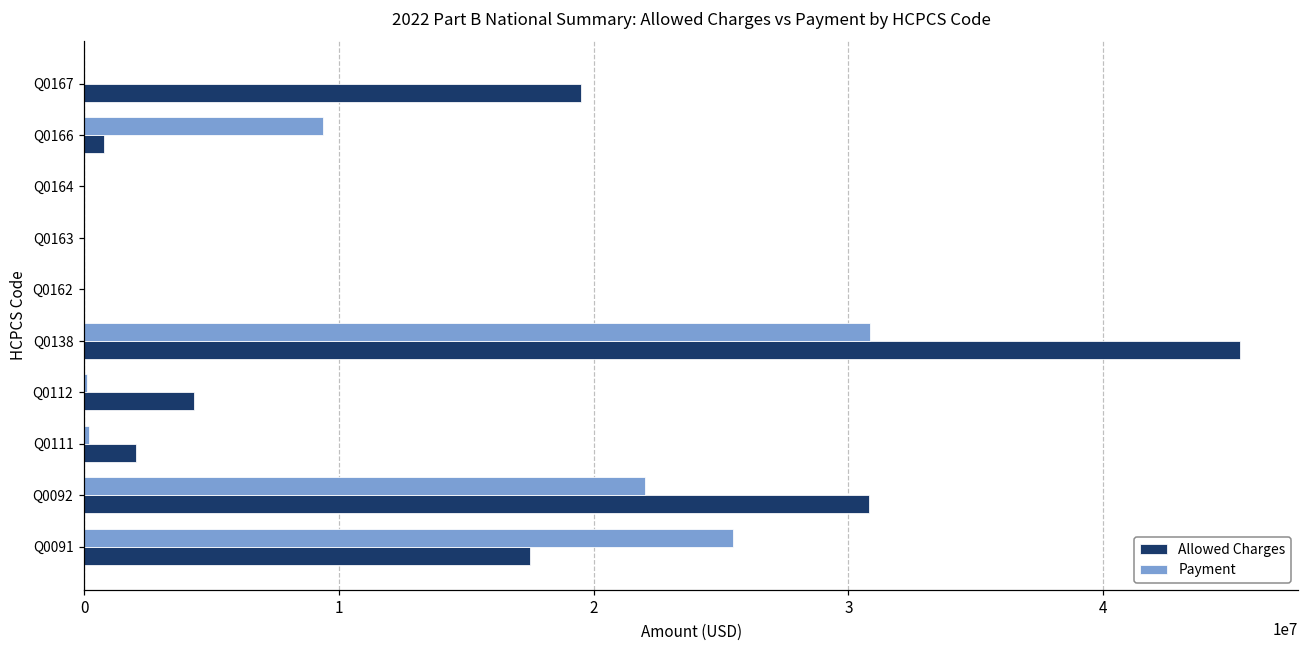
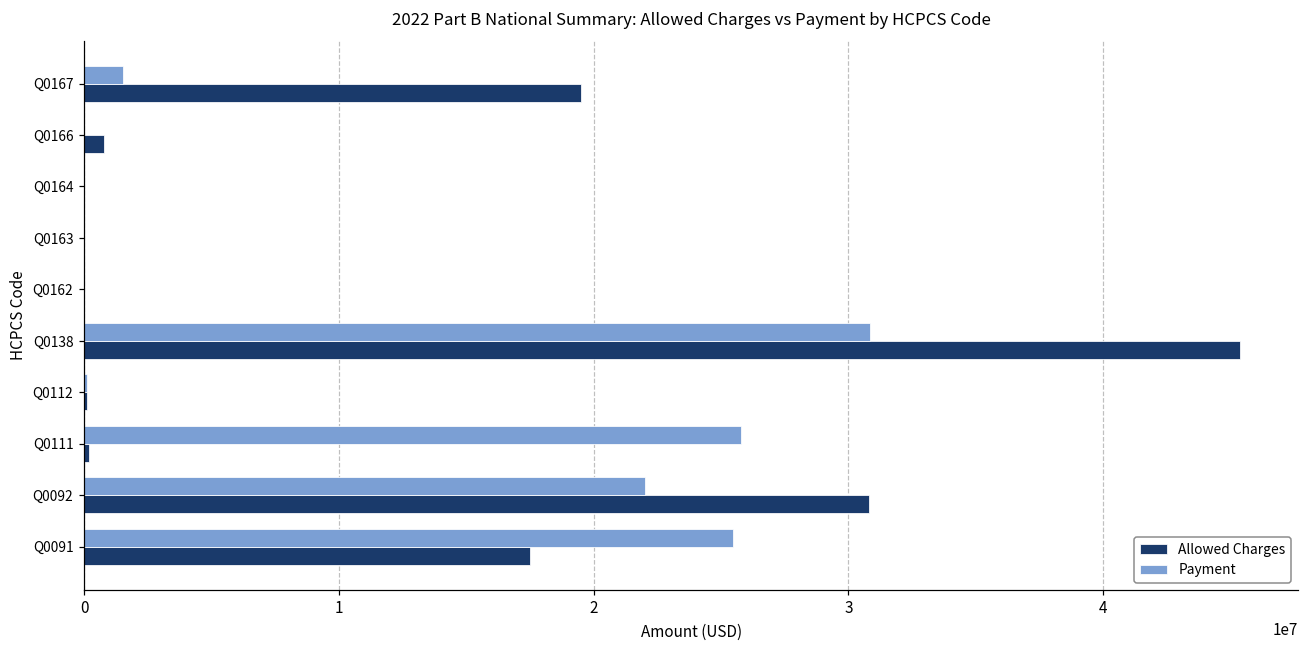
  {
    "Allowed Charges": {
      "Q0167": 19500000,
      "Q0166": 800000,
      "Q0138": 45400000,
-     "Q0112": 4300000,
-     "Q0111": 2000000,
+     "Q0112": 100000,
+     "Q0111": 200000,
      "Q0092": 30800000,
      "Q0091": 17500000
    },
    "Payment": {
-     "Q0167": 0,
-     "Q0166": 9400000,
+     "Q0167": 1500000,
+     "Q0166": 0,
      "Q0138": 30900000,
      "Q0112": 100000,
-     "Q0111": 200000,
+     "Q0111": 25800000,
      "Q0092": 22000000,
      "Q0091": 25500000
    }
  }
